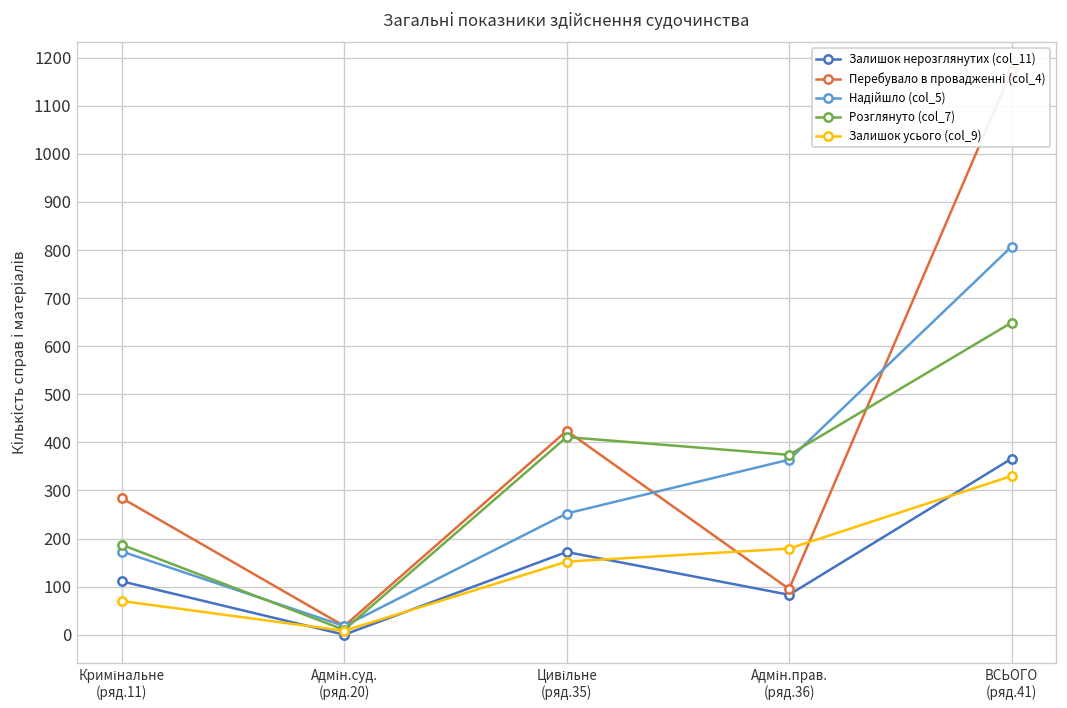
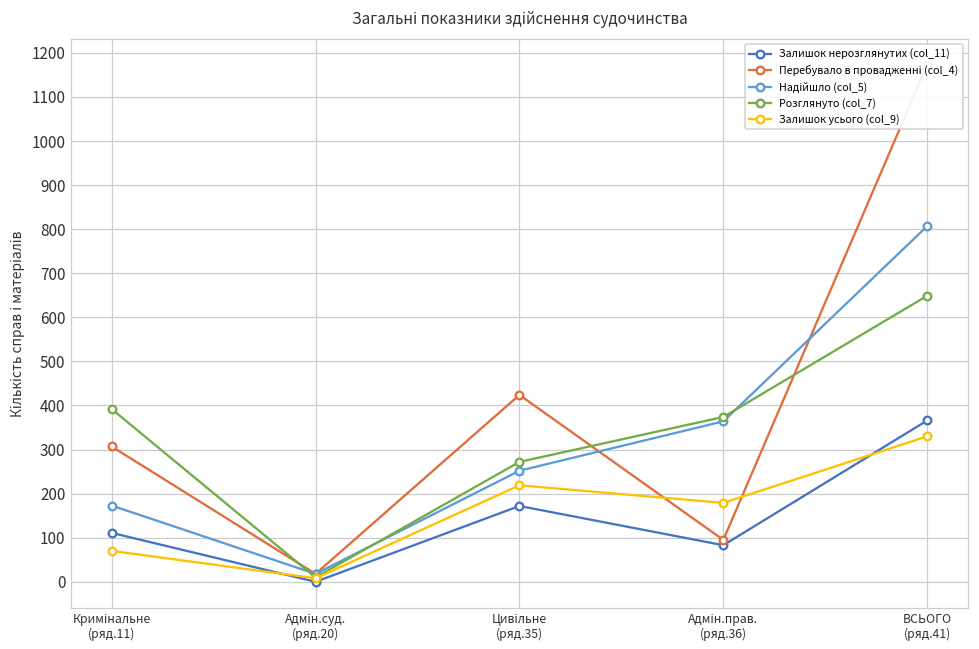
  {
    "Перебувало в провадженні (col_4)": {
-     "Кримінальне (ряд.11)": 280,
+     "Кримінальне (ряд.11)": 310,
      "Цивільне (ряд.35)": 420,
      "Адмін.прав. (ряд.36)": 100
    },
    "Розглянуто (col_7)": {
-     "Кримінальне (ряд.11)": 190,
-     "Цивільне (ряд.35)": 410,
+     "Кримінальне (ряд.11)": 390,
+     "Цивільне (ряд.35)": 270,
      "Адмін.прав. (ряд.36)": 370,
      "ВСЬОГО (ряд.41)": 650
    },
    "Залишок усього (col_9)": {
      "Кримінальне (ряд.11)": 70,
-     "Цивільне (ряд.35)": 150,
+     "Цивільне (ряд.35)": 220,
      "Адмін.прав. (ряд.36)": 180,
      "ВСЬОГО (ряд.41)": 330
    }
  }
